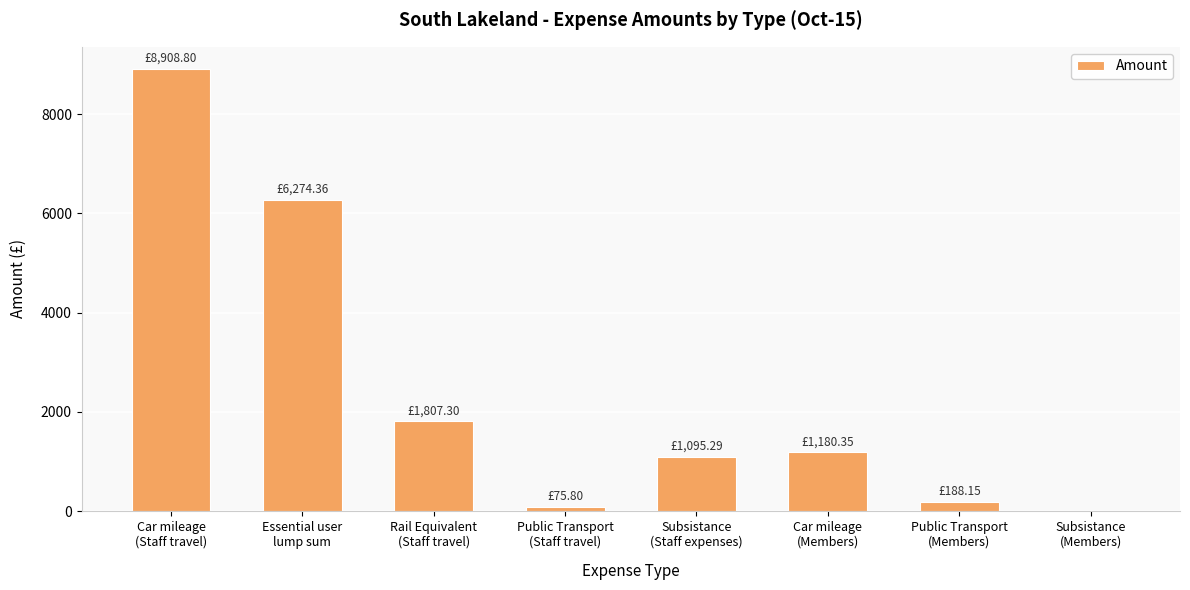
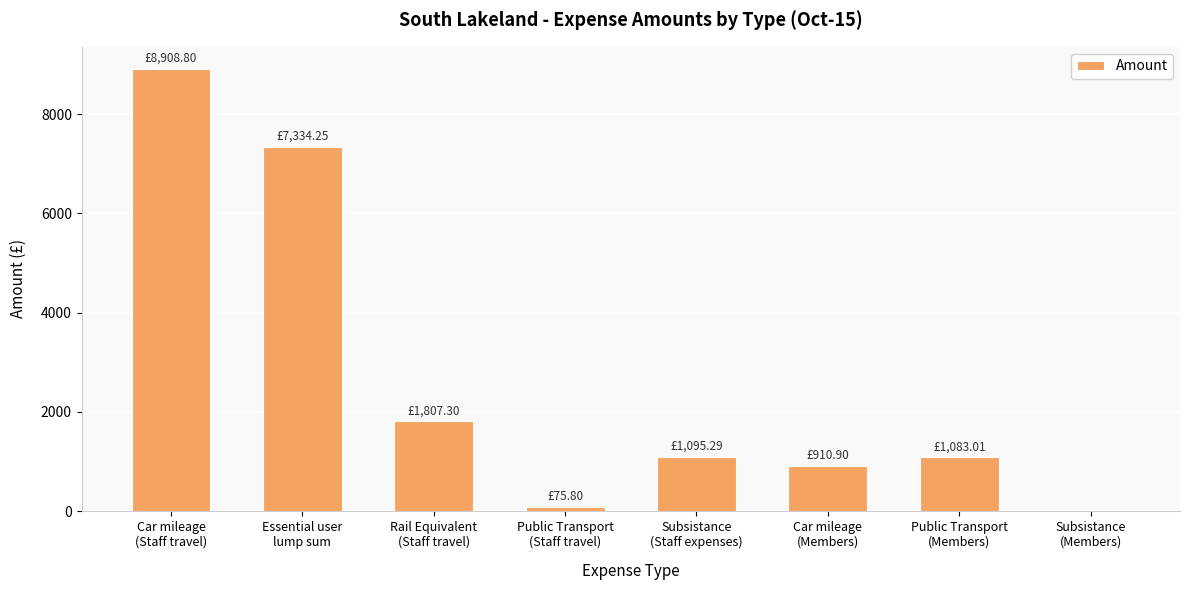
  {
    "Car mileage (Staff travel)": "£8,908.80",
-   "Essential user lump sum": "£6,274.36",
+   "Essential user lump sum": "£7,334.25",
    "Rail Equivalent (Staff travel)": "£1,807.30",
    "Public Transport (Staff travel)": "£75.80",
    "Subsistance (Staff expenses)": "£1,095.29",
-   "Car mileage (Members)": "£1,180.35",
-   "Public Transport (Members)": "£188.15"
+   "Car mileage (Members)": "£910.90",
+   "Public Transport (Members)": "£1,083.01"
  }
